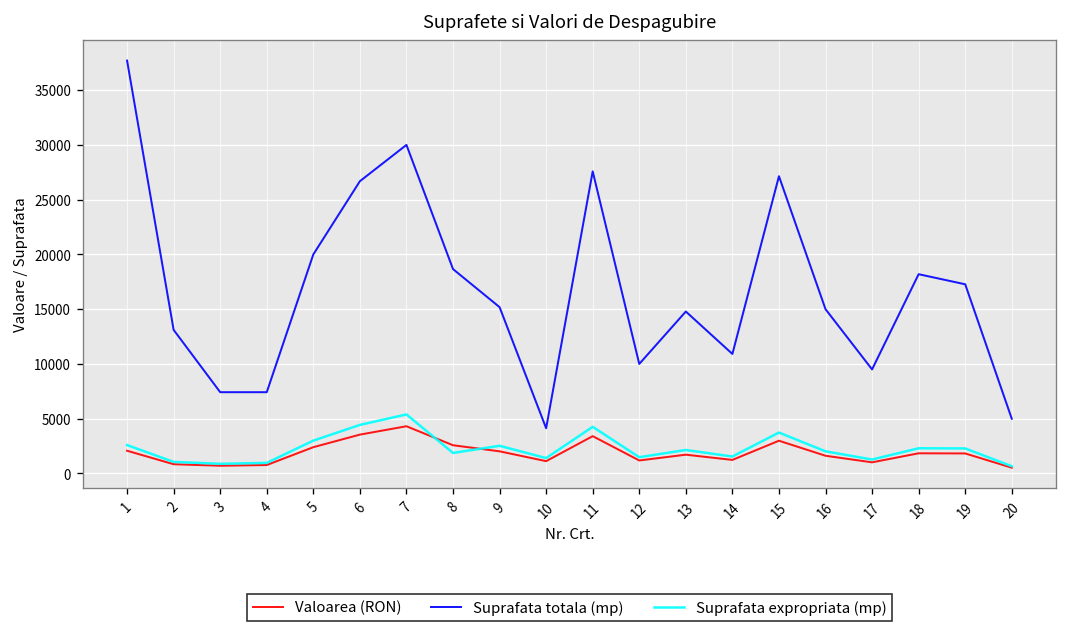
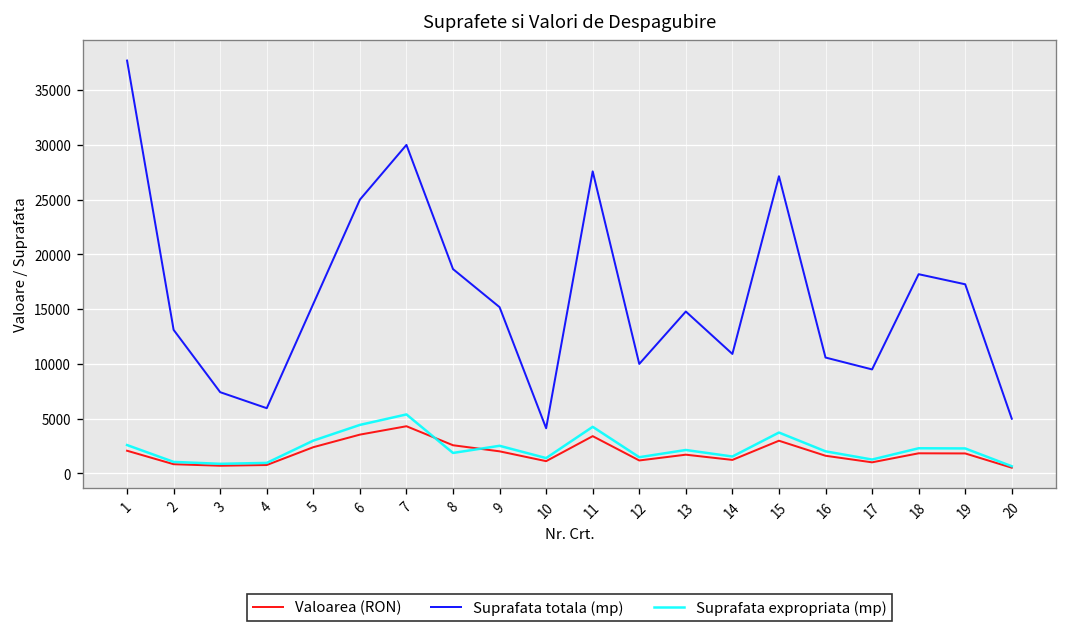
  {
    "Valoarea (RON)": {
      "1": 2000,
      "5": 2000,
      "6": 4000,
      "7": 4000,
      "8": 3000,
      "9": 2000,
      "10": 1000,
      "11": 3000,
      "12": 1000,
      "13": 2000,
      "14": 1000,
      "15": 3000,
      "16": 2000,
      "18": 2000,
      "19": 2000
    },
    "Suprafata totala (mp)": {
      "1": 38000,
      "2": 13000,
      "3": 7000,
-     "4": 7000,
-     "5": 20000,
-     "6": 27000,
+     "4": 6000,
+     "5": 15000,
+     "6": 25000,
      "7": 30000,
      "8": 19000,
      "9": 15000,
      "10": 4000,
      "11": 28000,
      "12": 10000,
      "13": 15000,
      "14": 11000,
      "15": 27000,
-     "16": 15000,
+     "16": 11000,
      "17": 10000,
      "18": 18000,
      "19": 17000,
      "20": 5000
    },
    "Suprafata expropriata (mp)": {
      "1": 3000,
      "5": 3000,
      "6": 4000,
      "7": 5000,
      "8": 2000,
      "9": 3000,
      "10": 1000,
      "11": 4000,
      "12": 1000,
      "13": 2000,
      "14": 2000,
      "15": 4000,
      "16": 2000,
      "18": 2000,
      "19": 2000
    }
  }
